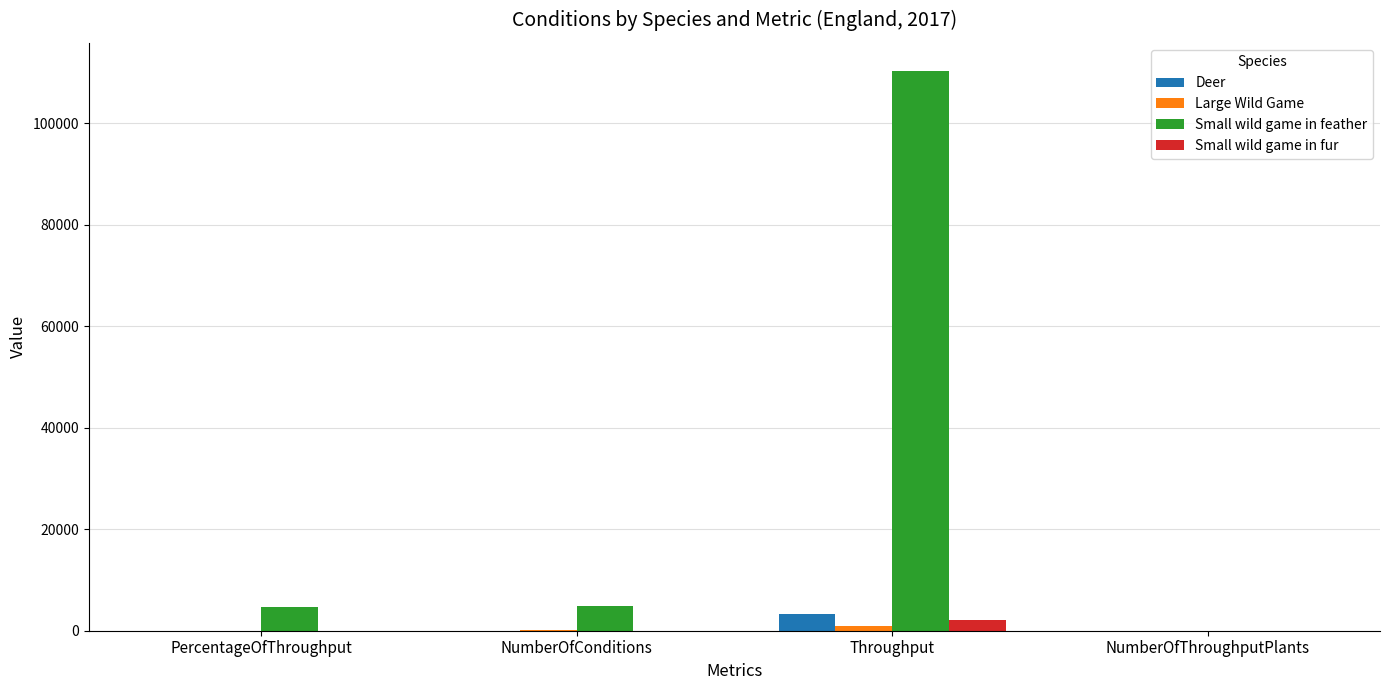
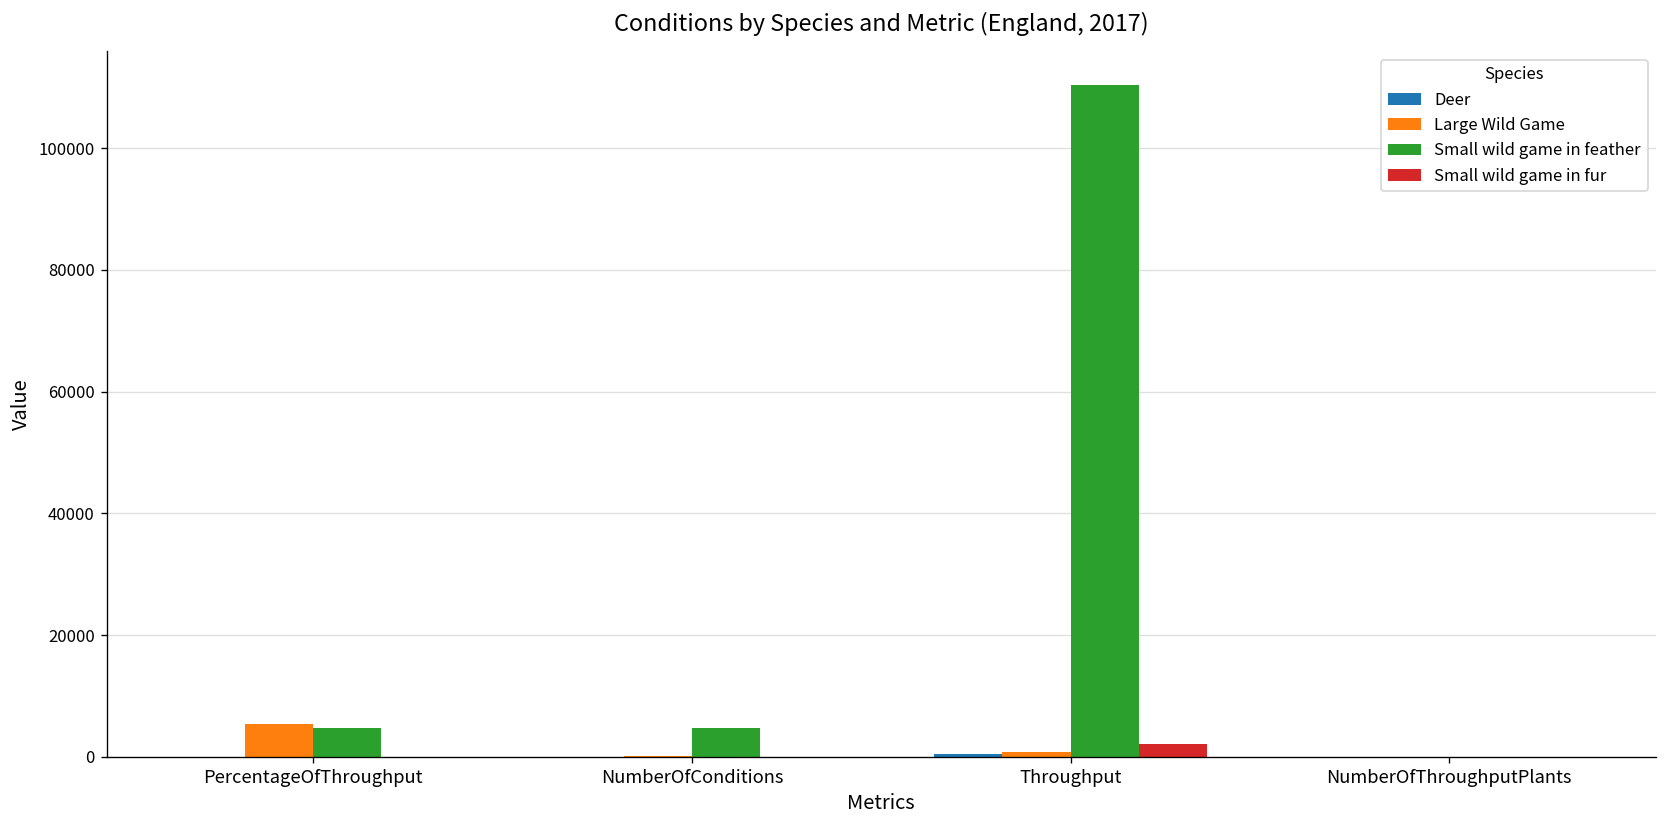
  {
    "Deer": {
-     "Throughput": 3000
+     "Throughput": 0
    },
    "Large Wild Game": {
-     "PercentageOfThroughput": 0,
+     "PercentageOfThroughput": 5000,
      "Throughput": 1000
    },
    "Small wild game in feather": {
      "PercentageOfThroughput": 5000,
      "NumberOfConditions": 5000,
      "Throughput": 110000
    },
    "Small wild game in fur": {
      "Throughput": 2000
    }
  }
